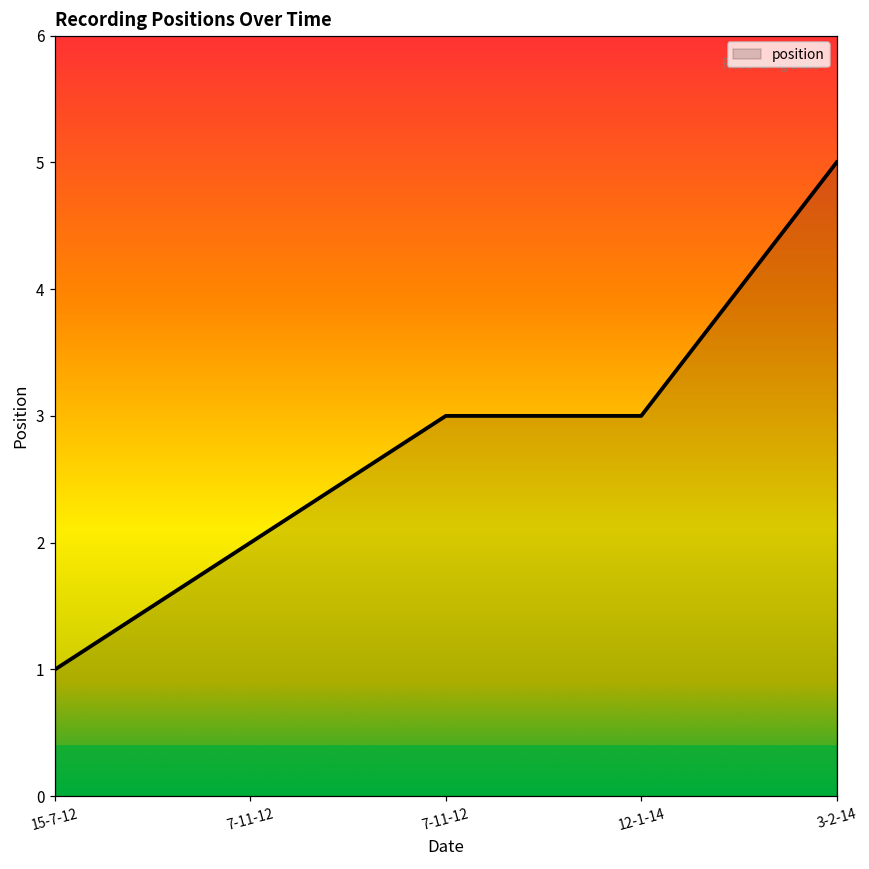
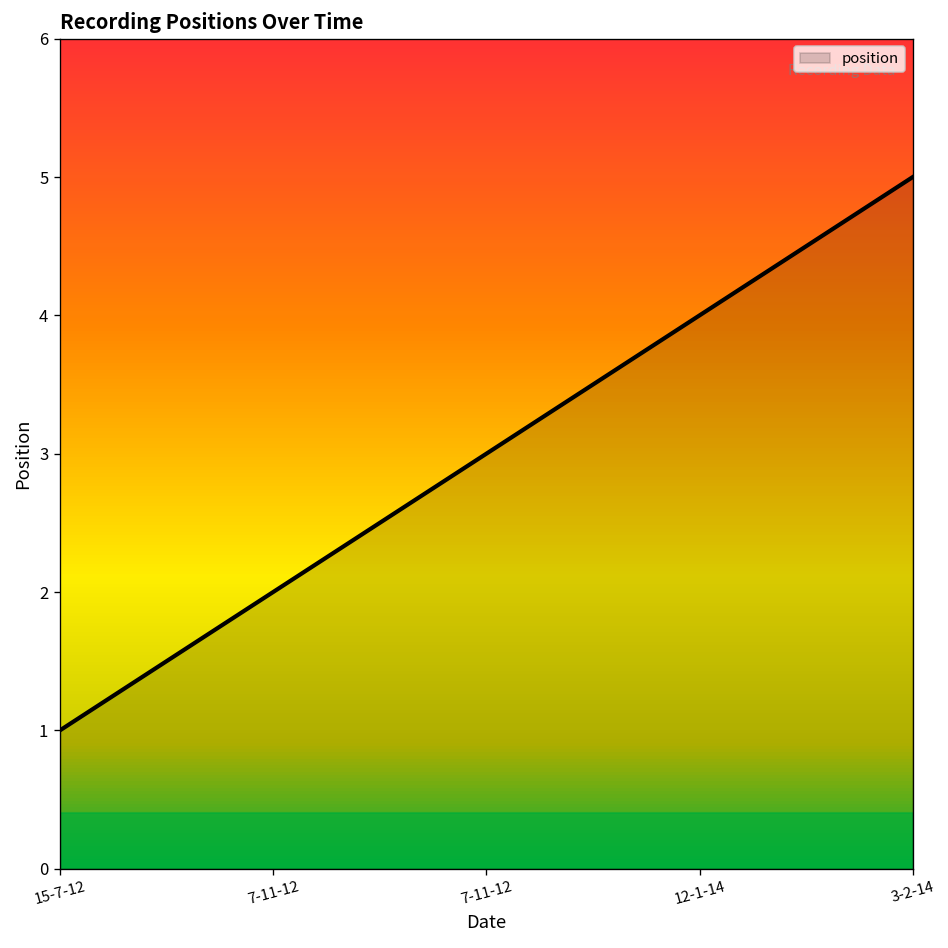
  {
    "15-7-12": 1,
-   "12-1-14": 3,
+   "12-1-14": 4,
    "3-2-14": 5
  }
